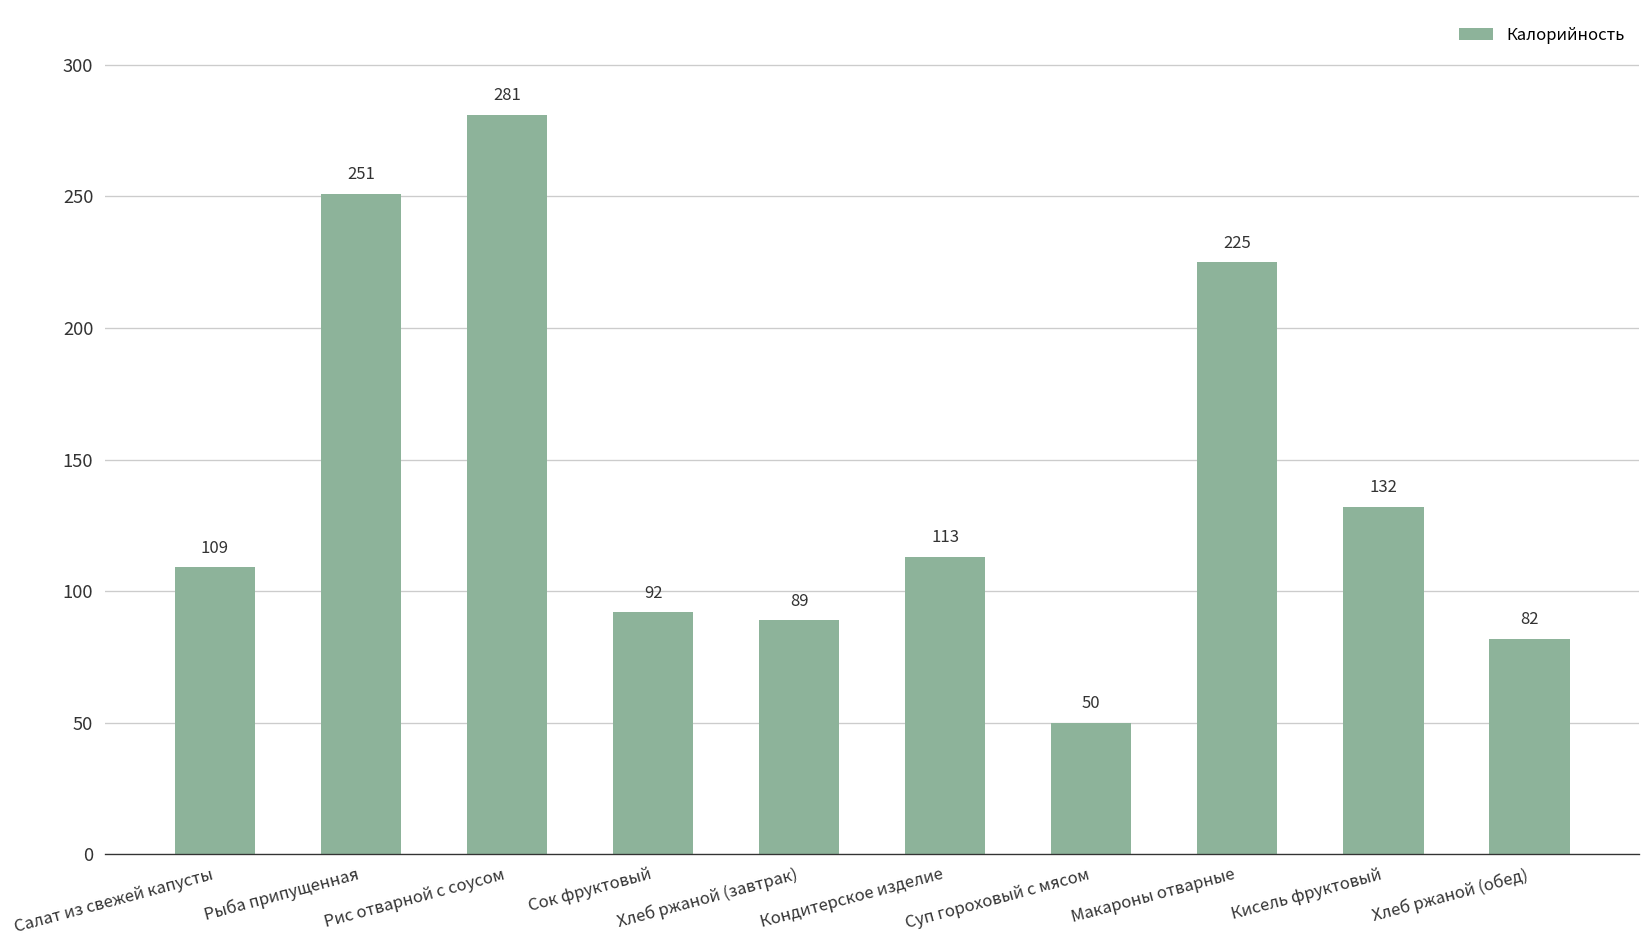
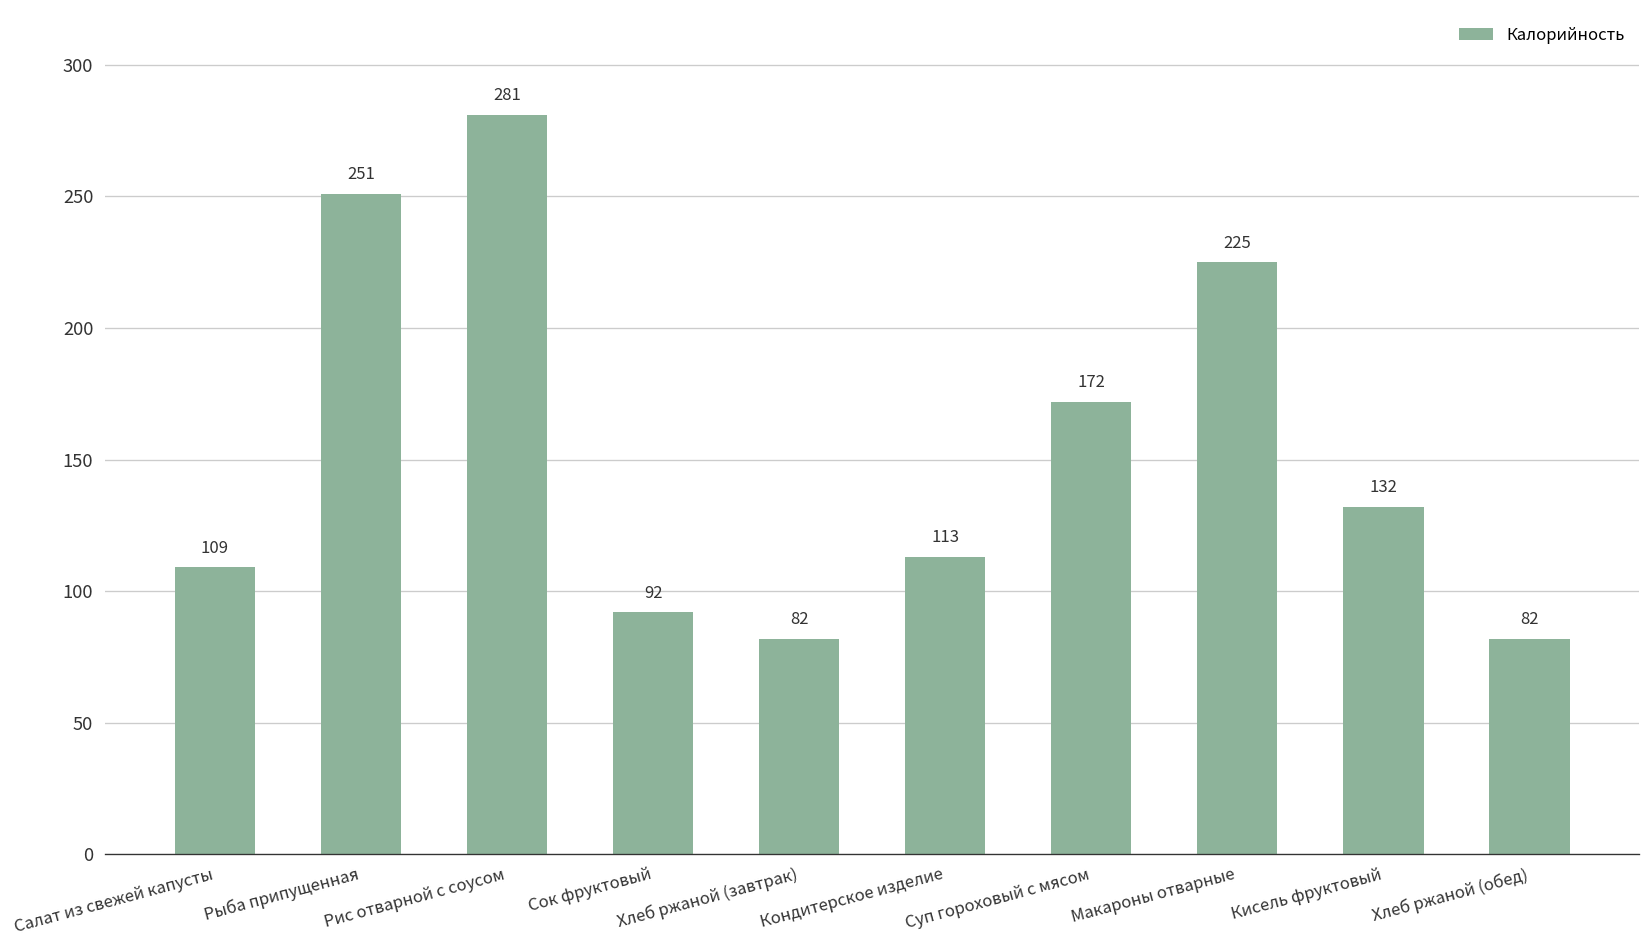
  {
    "Салат из свежей капусты": 109,
    "Рыба припущенная": 251,
    "Рис отварной с соусом": 281,
    "Сок фруктовый": 92,
-   "Хлеб ржаной (завтрак)": 89,
+   "Хлеб ржаной (завтрак)": 82,
    "Кондитерское изделие": 113,
-   "Суп гороховый с мясом": 50,
+   "Суп гороховый с мясом": 172,
    "Макароны отварные": 225,
    "Кисель фруктовый": 132,
    "Хлеб ржаной (обед)": 82
  }
